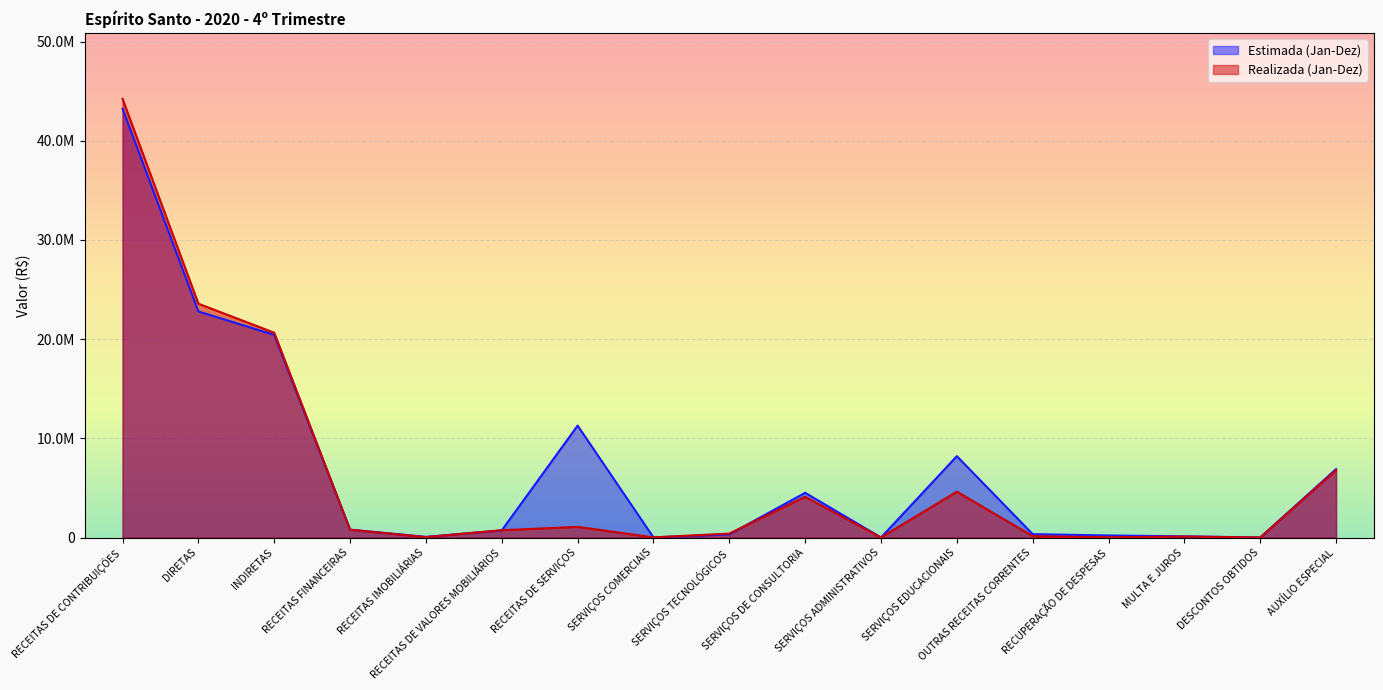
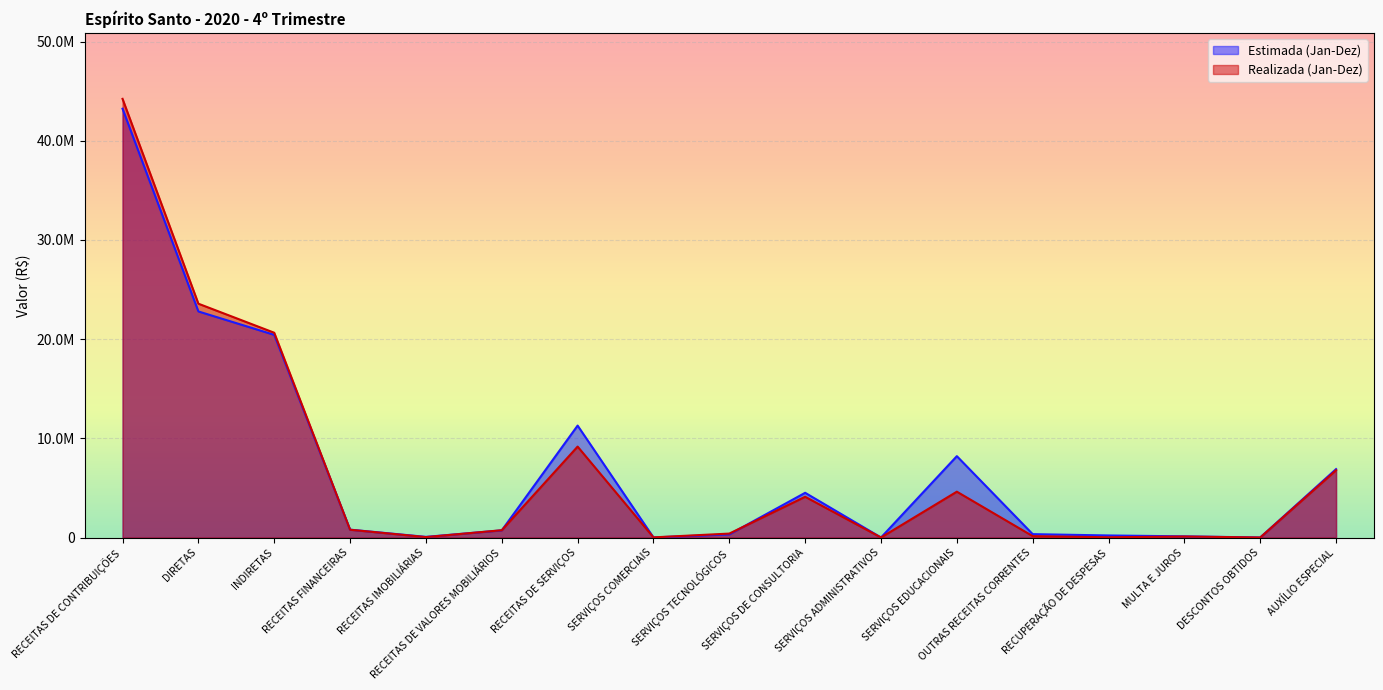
  {
    "Estimada (Jan-Dez)": {
      "RECEITAS DE CONTRIBUIÇÕES": 43000000,
      "DIRETAS": 23000000,
      "RECEITAS DE SERVIÇOS": 11000000,
      "SERVIÇOS DE CONSULTORIA": 5000000,
      "SERVIÇOS EDUCACIONAIS": 8000000
    },
    "Realizada (Jan-Dez)": {
      "RECEITAS DE CONTRIBUIÇÕES": 44000000,
      "DIRETAS": 24000000,
-     "RECEITAS DE SERVIÇOS": 1000000,
+     "RECEITAS DE SERVIÇOS": 9000000,
      "SERVIÇOS DE CONSULTORIA": 4000000,
      "SERVIÇOS EDUCACIONAIS": 5000000
    }
  }
